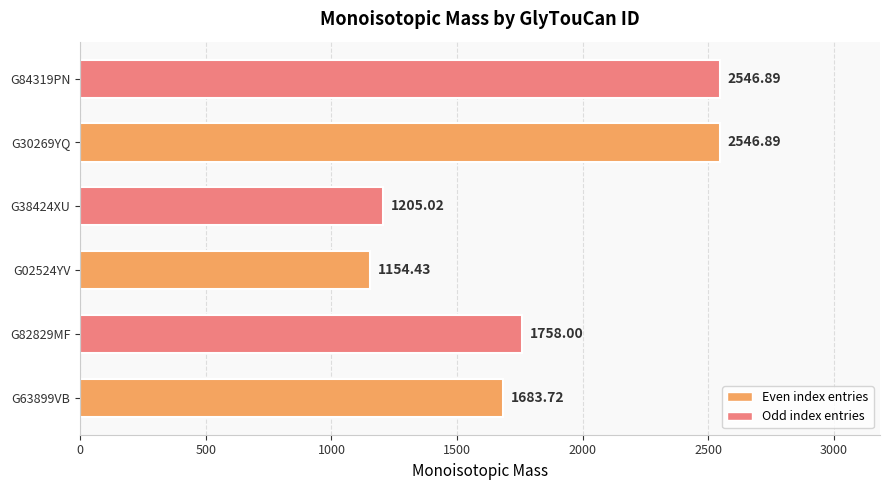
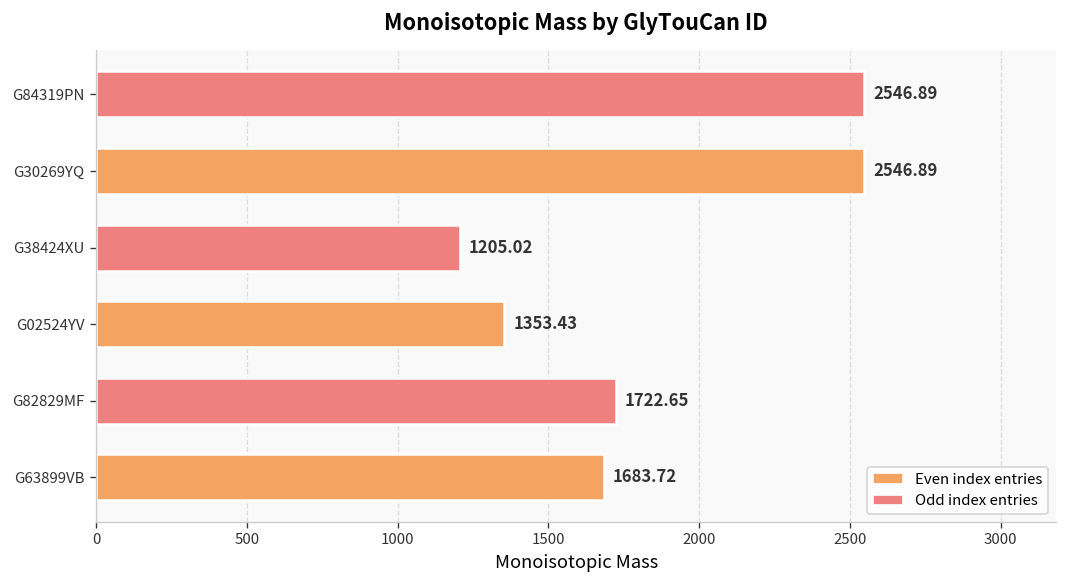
  {
    "G84319PN": 2546.89,
    "G30269YQ": 2546.89,
    "G38424XU": 1205.02,
-   "G02524YV": 1154.43,
-   "G82829MF": 1758.00,
+   "G02524YV": 1353.43,
+   "G82829MF": 1722.65,
    "G63899VB": 1683.72
  }
